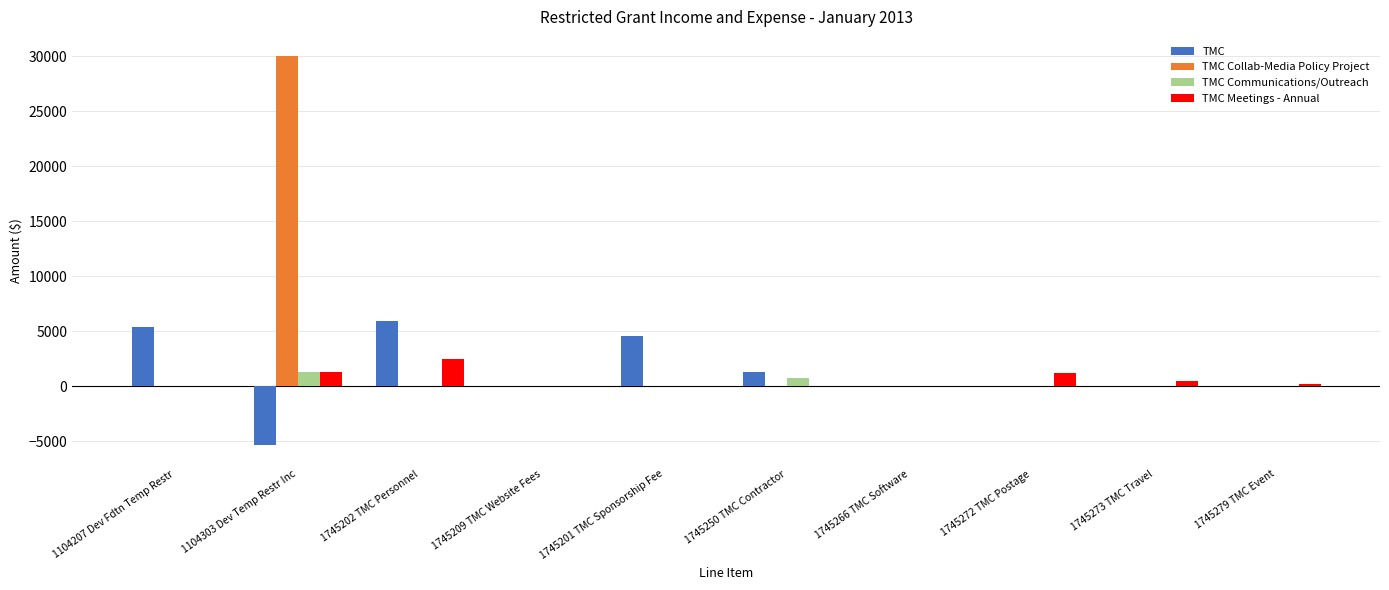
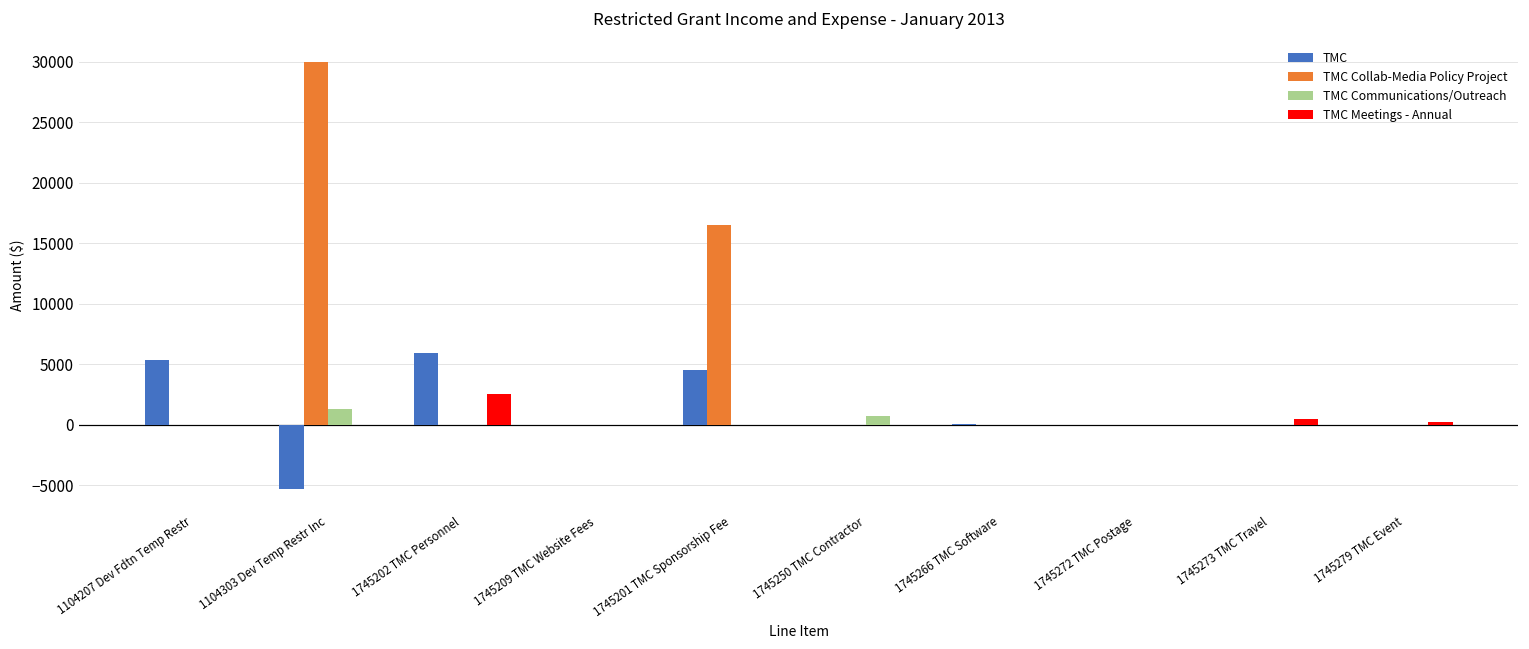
  {
    "TMC": {
      "1104207 Dev Fdtn Temp Restr": 5400,
      "1104303 Dev Temp Restr Inc": -5300,
      "1745202 TMC Personnel": 5900,
      "1745209 TMC Website Fees": 0,
      "1745201 TMC Sponsorship Fee": 4600,
-     "1745250 TMC Contractor": 1300,
+     "1745250 TMC Contractor": 0,
      "1745273 TMC Travel": 0,
      "1745279 TMC Event": 0
    },
    "TMC Collab-Media Policy Project": {
      "1104207 Dev Fdtn Temp Restr": 0,
      "1104303 Dev Temp Restr Inc": 30000,
      "1745202 TMC Personnel": 0,
      "1745209 TMC Website Fees": 0,
-     "1745201 TMC Sponsorship Fee": 0,
+     "1745201 TMC Sponsorship Fee": 16500,
      "1745250 TMC Contractor": 0,
      "1745266 TMC Software": 0,
      "1745272 TMC Postage": 0,
      "1745273 TMC Travel": 0,
      "1745279 TMC Event": 0
    },
    "TMC Communications/Outreach": {
      "1104207 Dev Fdtn Temp Restr": 0,
      "1104303 Dev Temp Restr Inc": 1300,
      "1745202 TMC Personnel": 0,
      "1745201 TMC Sponsorship Fee": 0,
      "1745250 TMC Contractor": 700,
      "1745266 TMC Software": 0,
      "1745272 TMC Postage": 0,
      "1745273 TMC Travel": 0,
      "1745279 TMC Event": 0
    },
    "TMC Meetings - Annual": {
      "1104207 Dev Fdtn Temp Restr": 0,
-     "1104303 Dev Temp Restr Inc": 1300,
+     "1104303 Dev Temp Restr Inc": 0,
      "1745202 TMC Personnel": 2500,
      "1745209 TMC Website Fees": 0,
      "1745201 TMC Sponsorship Fee": 0,
      "1745250 TMC Contractor": 0,
      "1745266 TMC Software": 0,
-     "1745272 TMC Postage": 1200,
+     "1745272 TMC Postage": 0,
      "1745273 TMC Travel": 500
    }
  }
